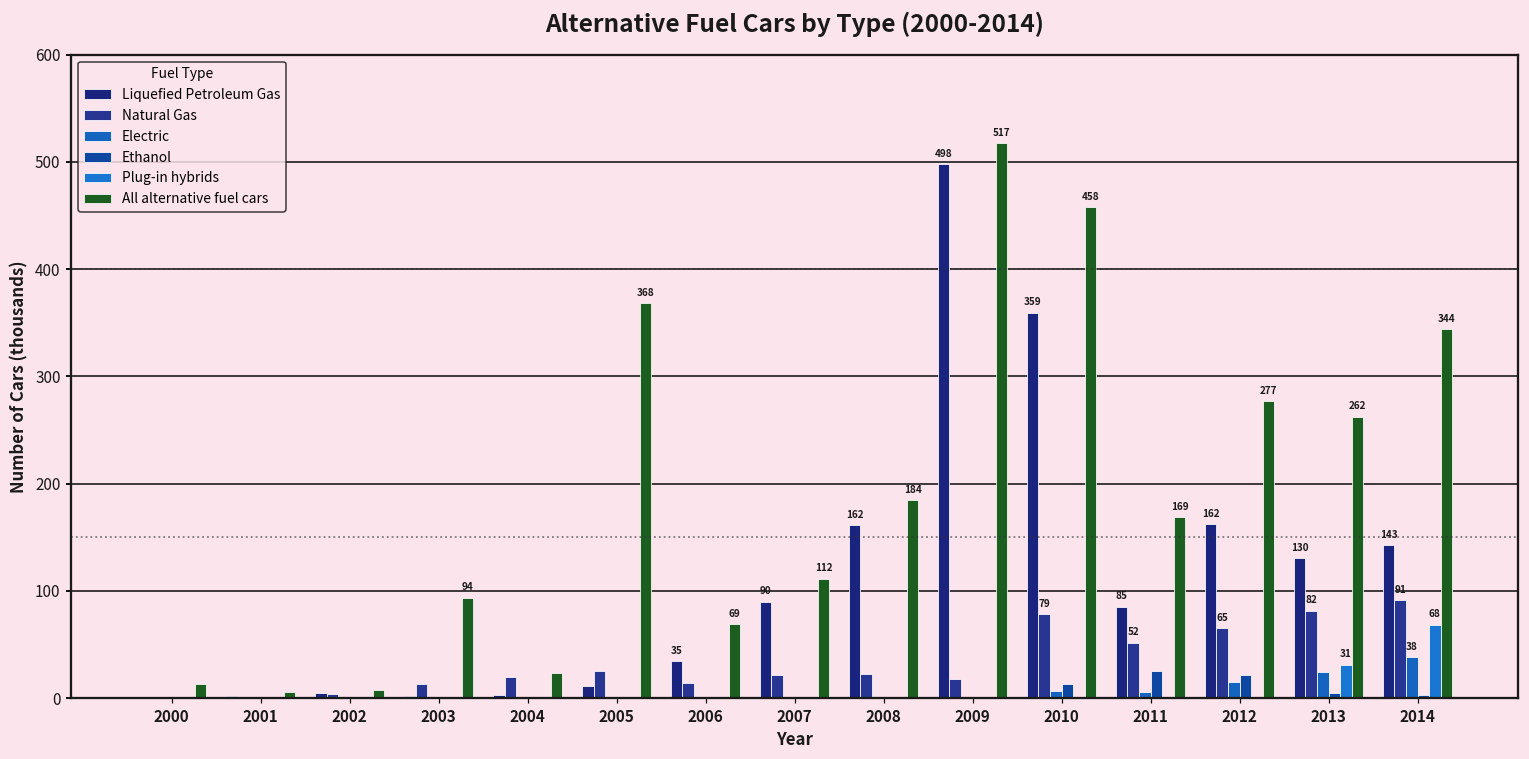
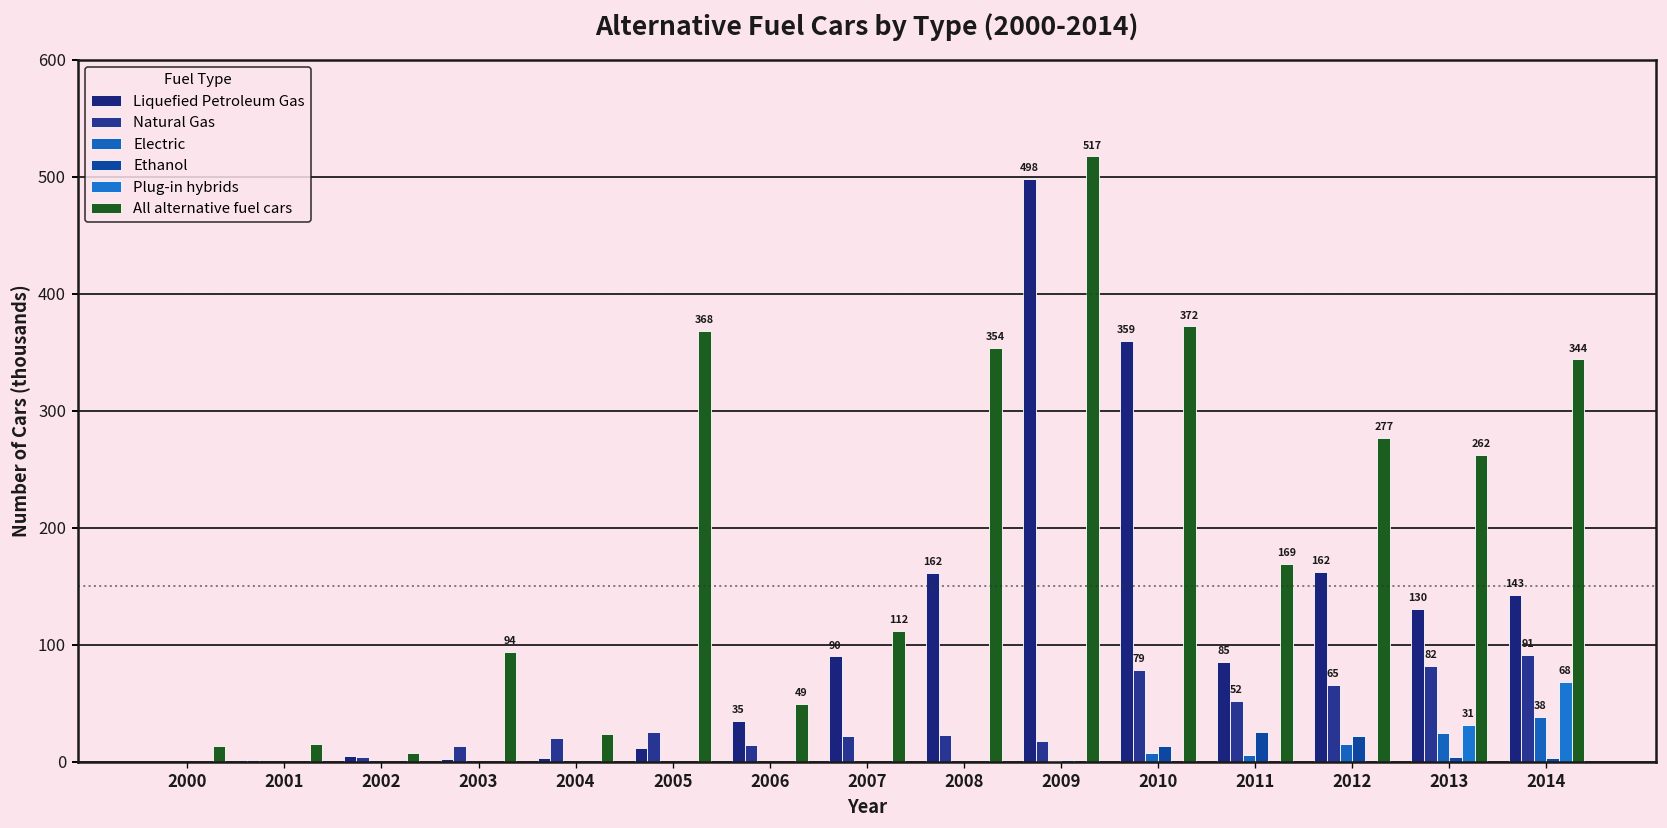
  {
    "All alternative fuel cars": {
-     "2001": 6,
+     "2001": 15,
      "2003": 94,
      "2005": 368,
-     "2006": 69,
+     "2006": 49,
      "2007": 112,
-     "2008": 184,
+     "2008": 354,
      "2009": 517,
-     "2010": 458,
+     "2010": 372,
      "2011": 169,
      "2012": 277,
      "2013": 262,
      "2014": 344
    }
  }
